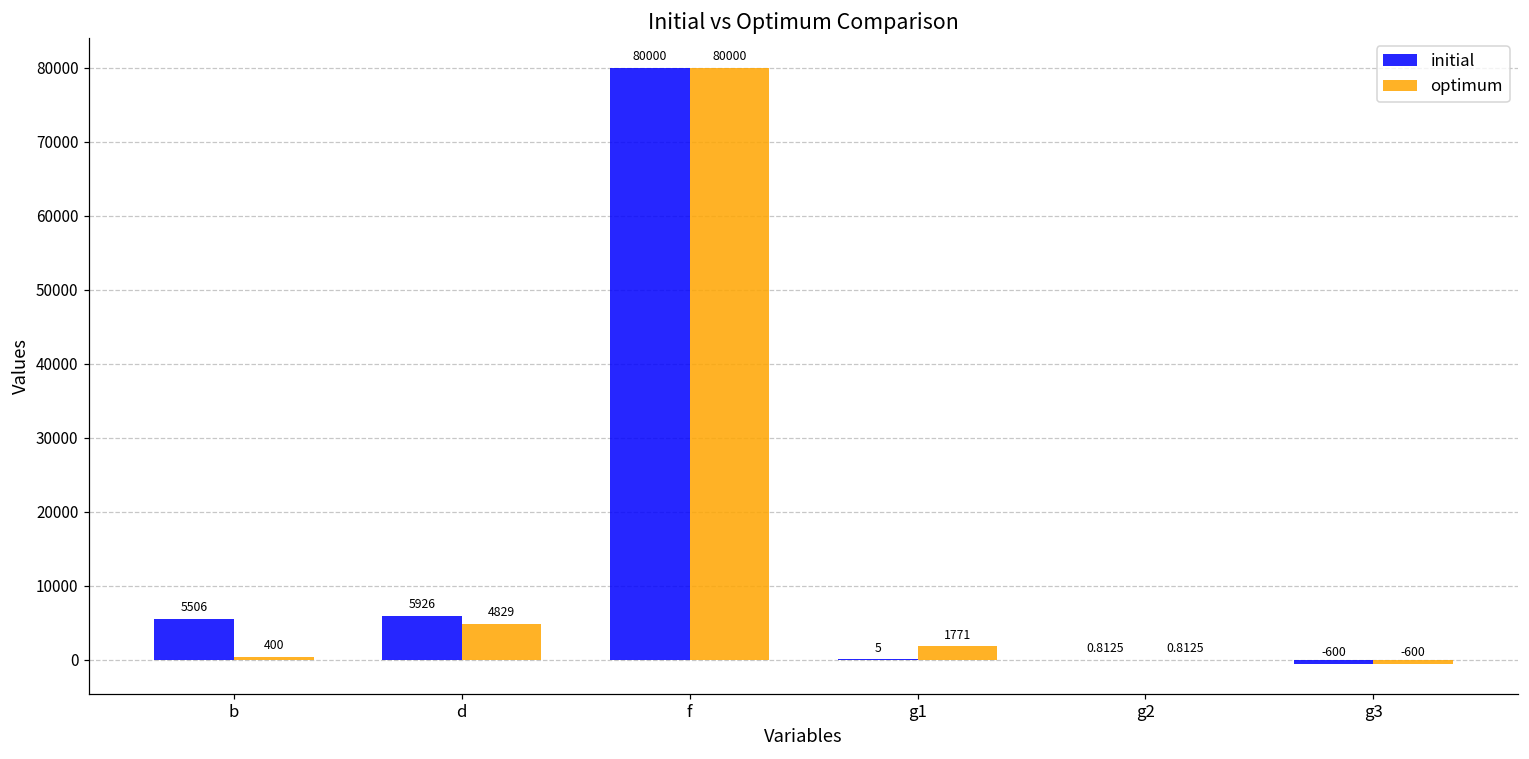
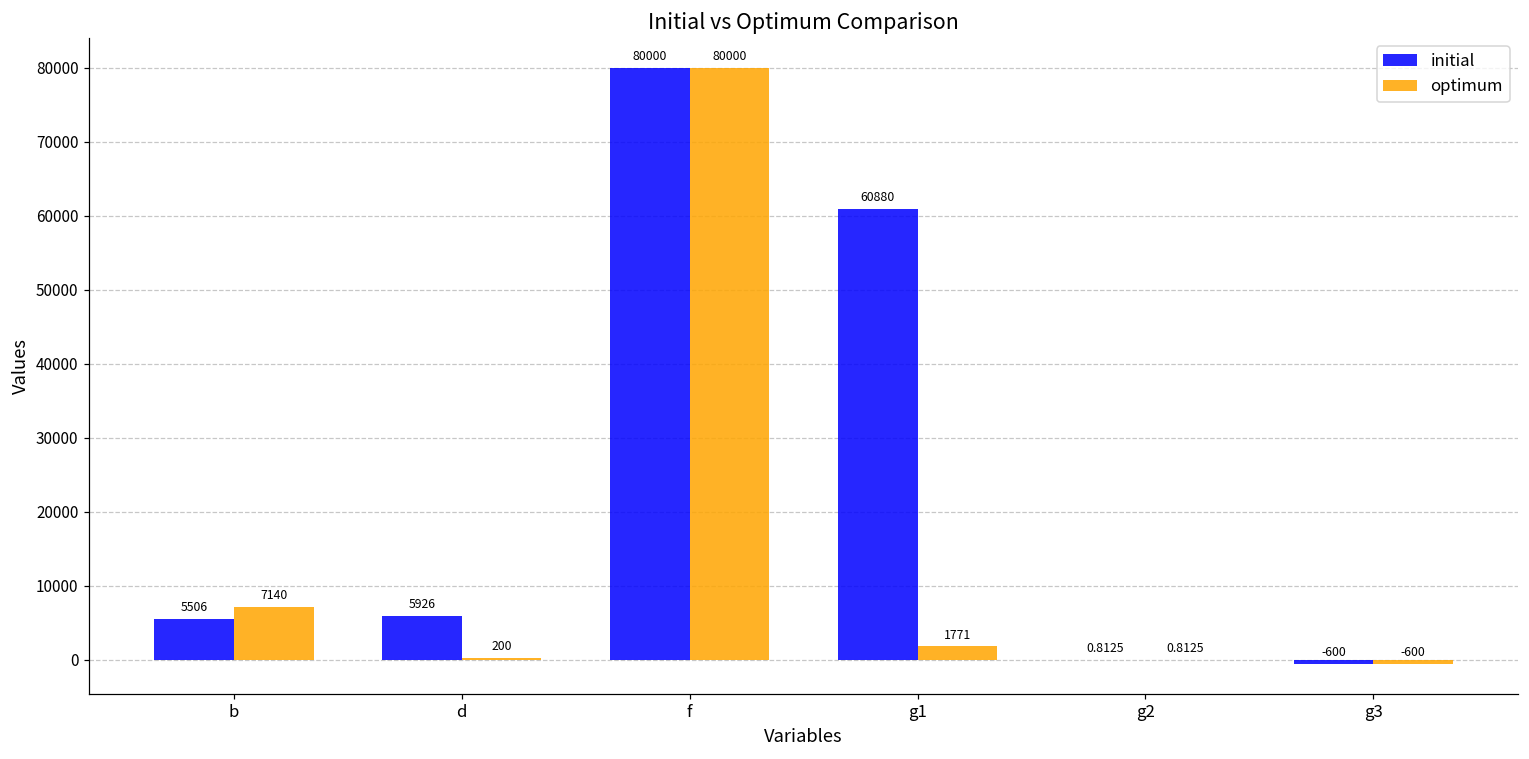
  {
    "initial": {
      "b": 5506,
      "d": 5926,
      "f": 80000,
-     "g1": 5,
+     "g1": 60880,
      "g2": 0.8125,
      "g3": -600
    },
    "optimum": {
-     "b": 400,
-     "d": 4829,
+     "b": 7140,
+     "d": 200,
      "f": 80000,
      "g1": 1771,
      "g2": 0.8125,
      "g3": -600
    }
  }
